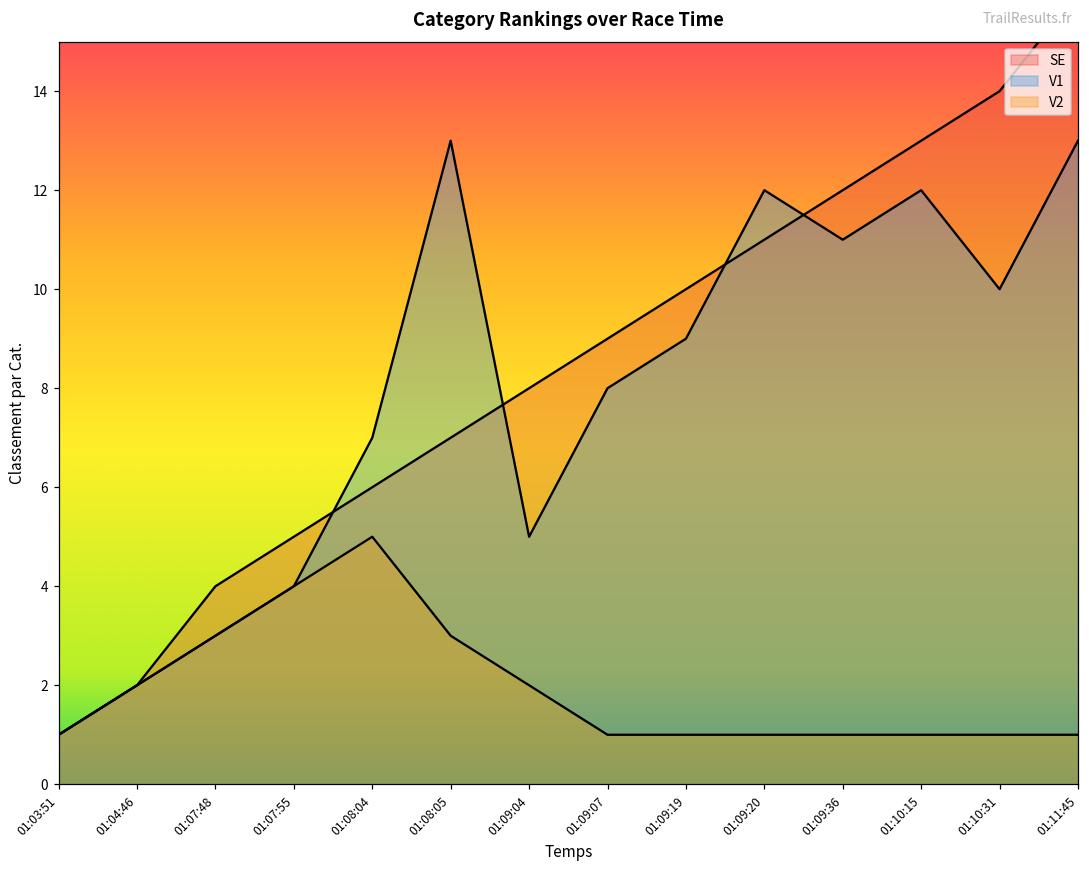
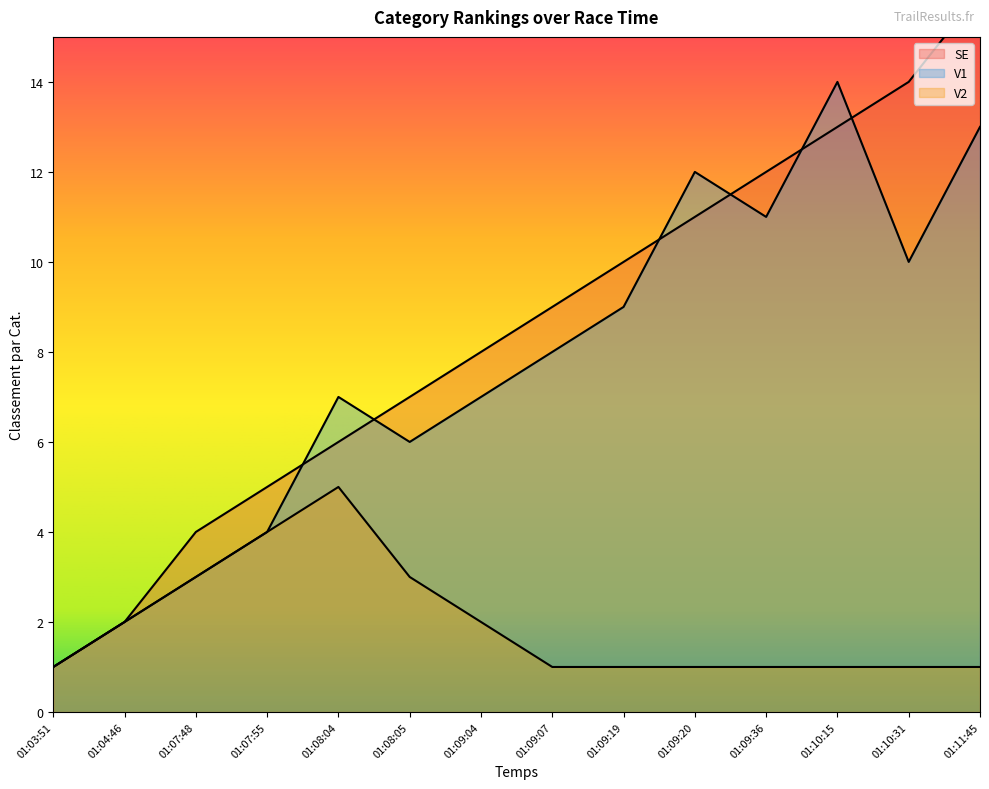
  {
    "V1": {
      "01:08:04": 7,
-     "01:08:05": 13,
-     "01:09:04": 5,
+     "01:08:05": 6,
+     "01:09:04": 7,
      "01:09:07": 8,
      "01:09:19": 9,
      "01:09:20": 12,
      "01:09:36": 11,
-     "01:10:15": 12,
+     "01:10:15": 14,
      "01:10:31": 10,
      "01:11:45": 13
    }
  }
